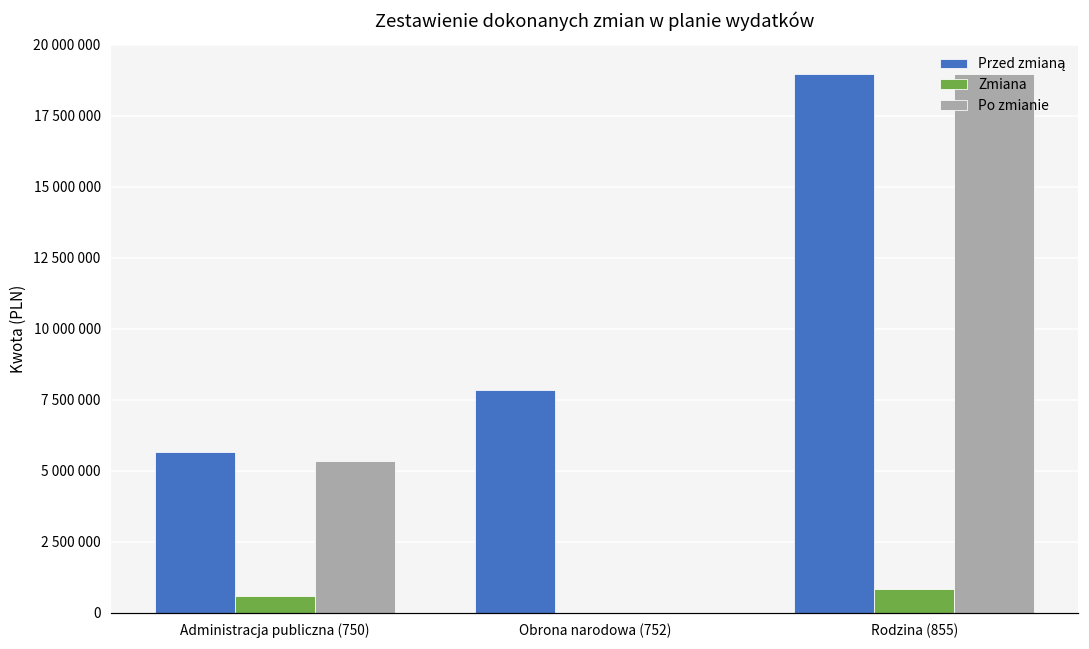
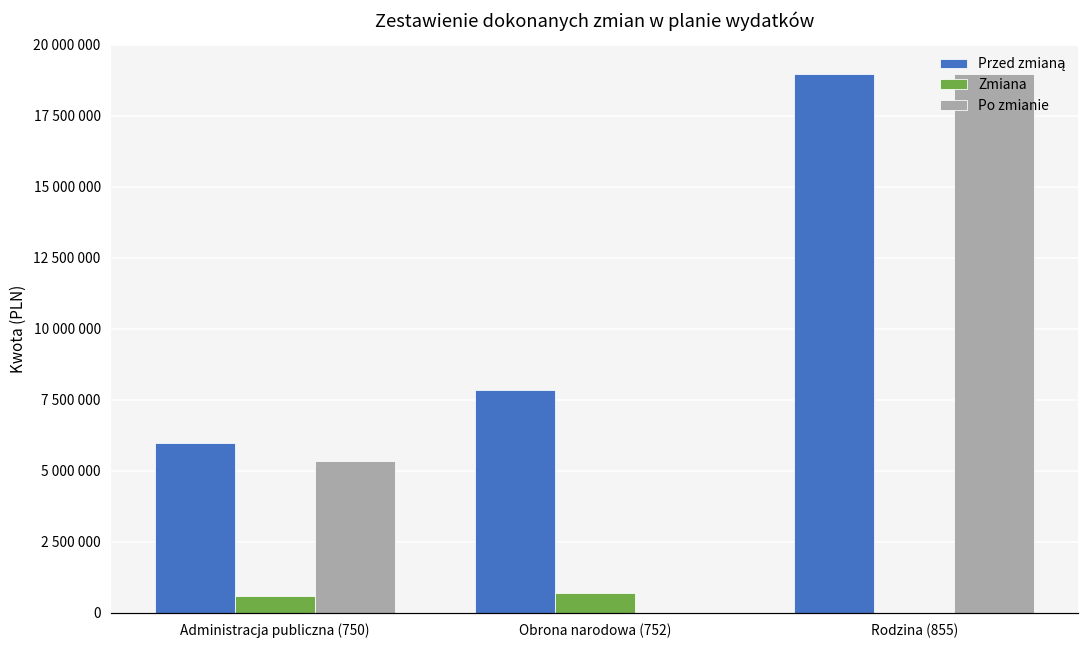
  {
    "Przed zmianą": {
-     "Administracja publiczna (750)": 5700000,
+     "Administracja publiczna (750)": 6000000,
      "Obrona narodowa (752)": 7900000,
      "Rodzina (855)": 19000000
    },
    "Zmiana": {
      "Administracja publiczna (750)": 600000,
-     "Obrona narodowa (752)": 0,
-     "Rodzina (855)": 800000
+     "Obrona narodowa (752)": 700000,
+     "Rodzina (855)": 0
    },
    "Po zmianie": {
      "Administracja publiczna (750)": 5400000,
      "Rodzina (855)": 19000000
    }
  }
